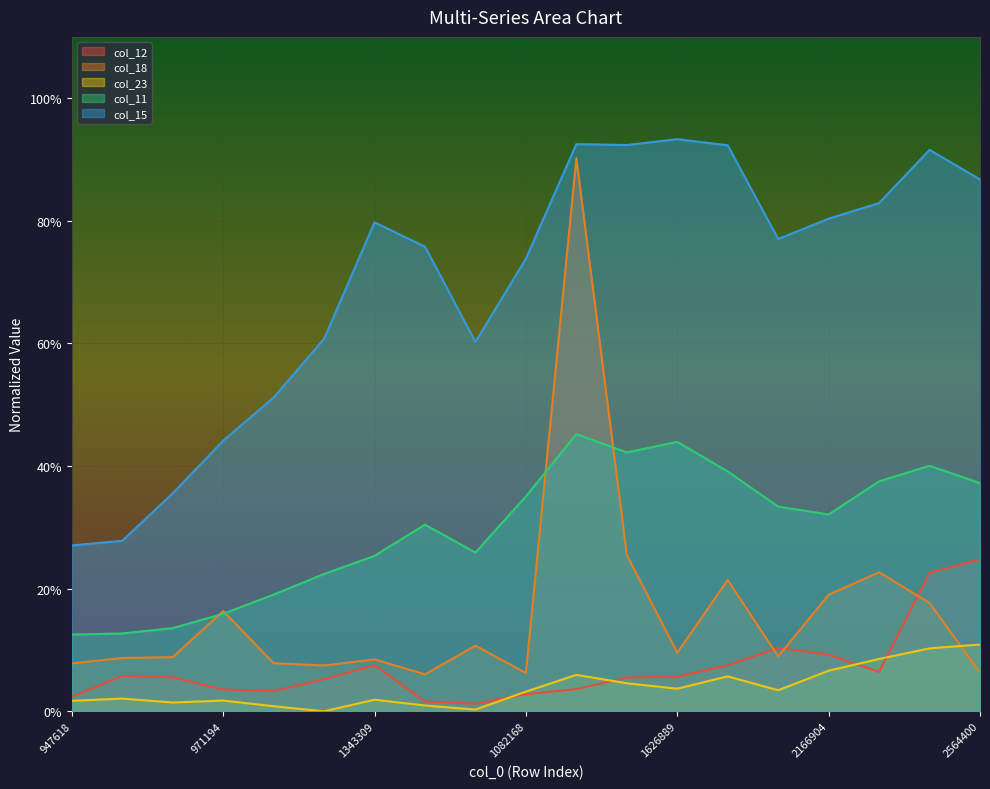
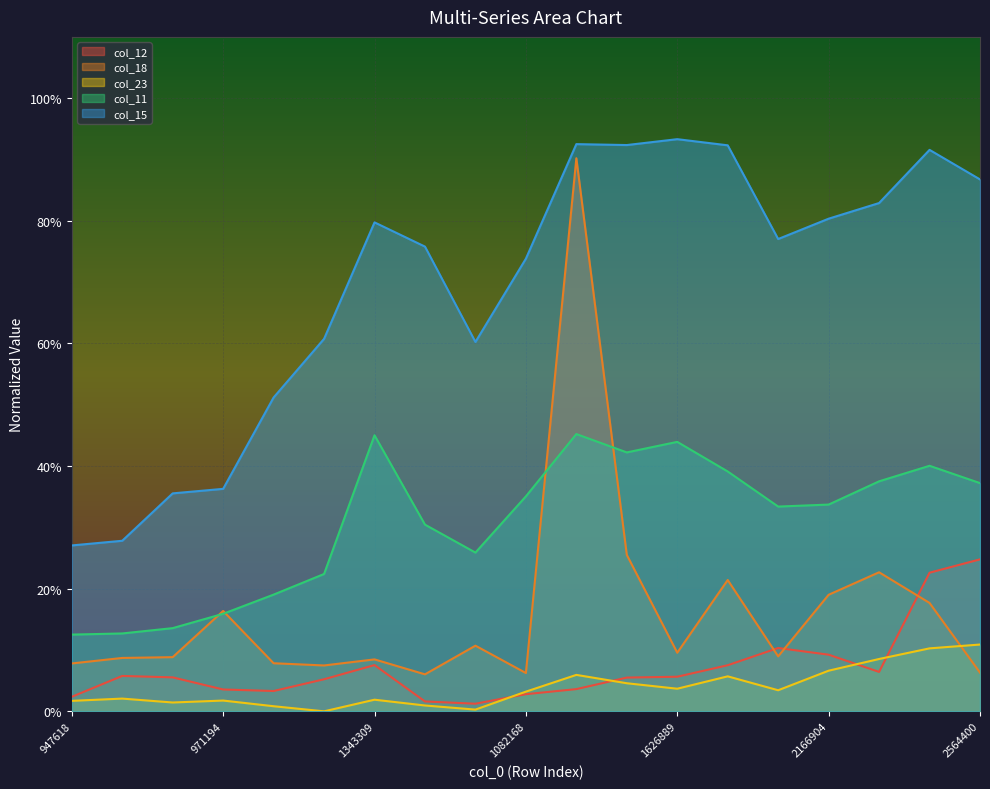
  {
    "col_11": {
      "947618": "13%",
      "971194": "16%",
-     "1343309": "25%",
+     "1343309": "45%",
      "1082168": "35%",
      "1626889": "44%",
-     "2166904": "32%",
+     "2166904": "34%",
      "2564400": "37%"
    },
    "col_15": {
      "947618": "27%",
-     "971194": "44%",
+     "971194": "36%",
      "1343309": "80%",
      "1082168": "74%",
      "1626889": "93%",
      "2166904": "80%",
      "2564400": "87%"
    }
  }
